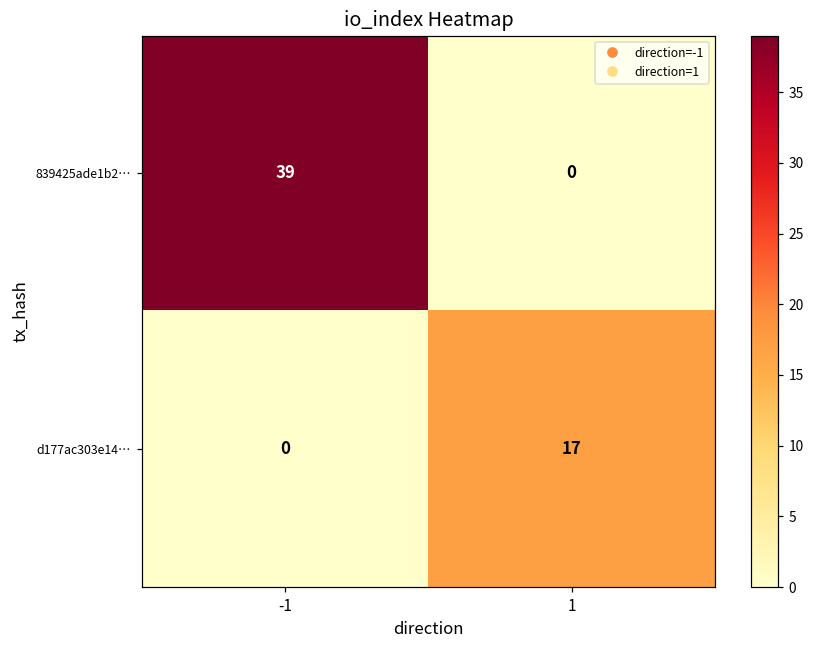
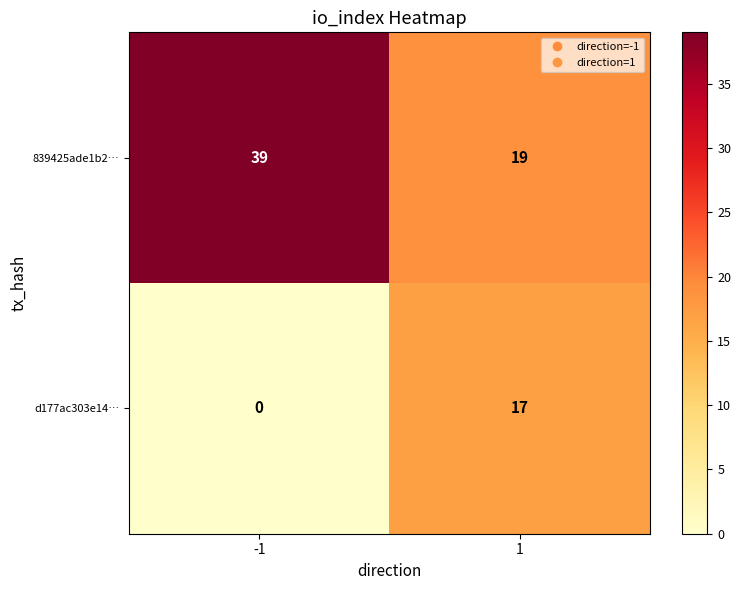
  {
    "839425ade1b2…": {
      "-1": 39,
-     "1": 0
+     "1": 19
    },
    "d177ac303e14…": {
      "-1": 0,
      "1": 17
    }
  }
